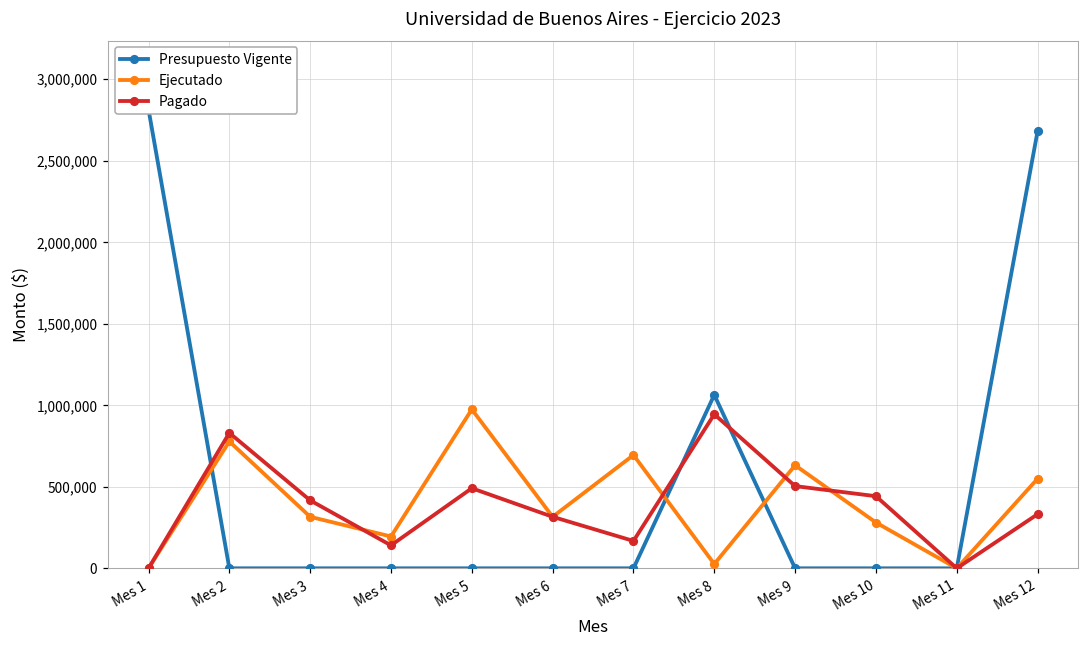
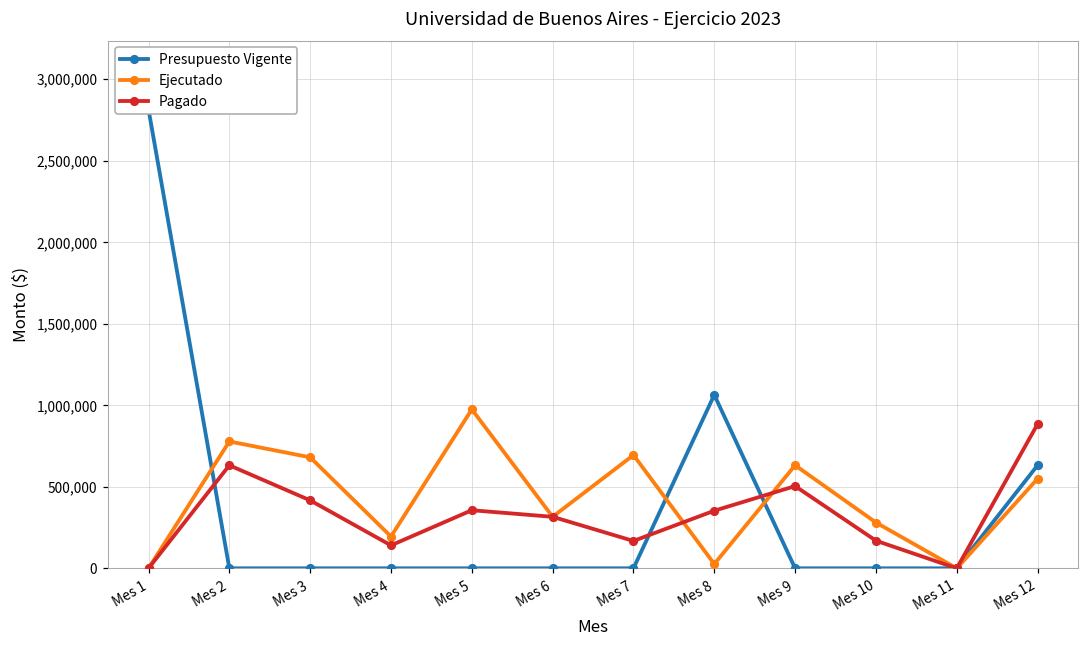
  {
    "Presupuesto Vigente": {
      "Mes 2": "0",
      "Mes 3": "0",
      "Mes 4": "0",
      "Mes 5": "0",
      "Mes 6": "0",
      "Mes 7": "0",
      "Mes 8": "1,060,000",
      "Mes 9": "0",
      "Mes 10": "0",
-     "Mes 12": "2,680,000"
+     "Mes 12": "630,000"
    },
    "Ejecutado": {
      "Mes 2": "780,000",
-     "Mes 3": "320,000",
+     "Mes 3": "680,000",
      "Mes 4": "200,000",
      "Mes 5": "980,000",
      "Mes 7": "690,000",
      "Mes 8": "30,000",
      "Mes 9": "630,000",
      "Mes 10": "280,000",
      "Mes 12": "550,000"
    },
    "Pagado": {
-     "Mes 2": "830,000",
+     "Mes 2": "630,000",
      "Mes 3": "420,000",
      "Mes 4": "140,000",
-     "Mes 5": "490,000",
+     "Mes 5": "360,000",
      "Mes 7": "170,000",
-     "Mes 8": "950,000",
+     "Mes 8": "350,000",
      "Mes 9": "500,000",
-     "Mes 10": "440,000",
-     "Mes 12": "330,000"
+     "Mes 10": "170,000",
+     "Mes 12": "880,000"
    }
  }
